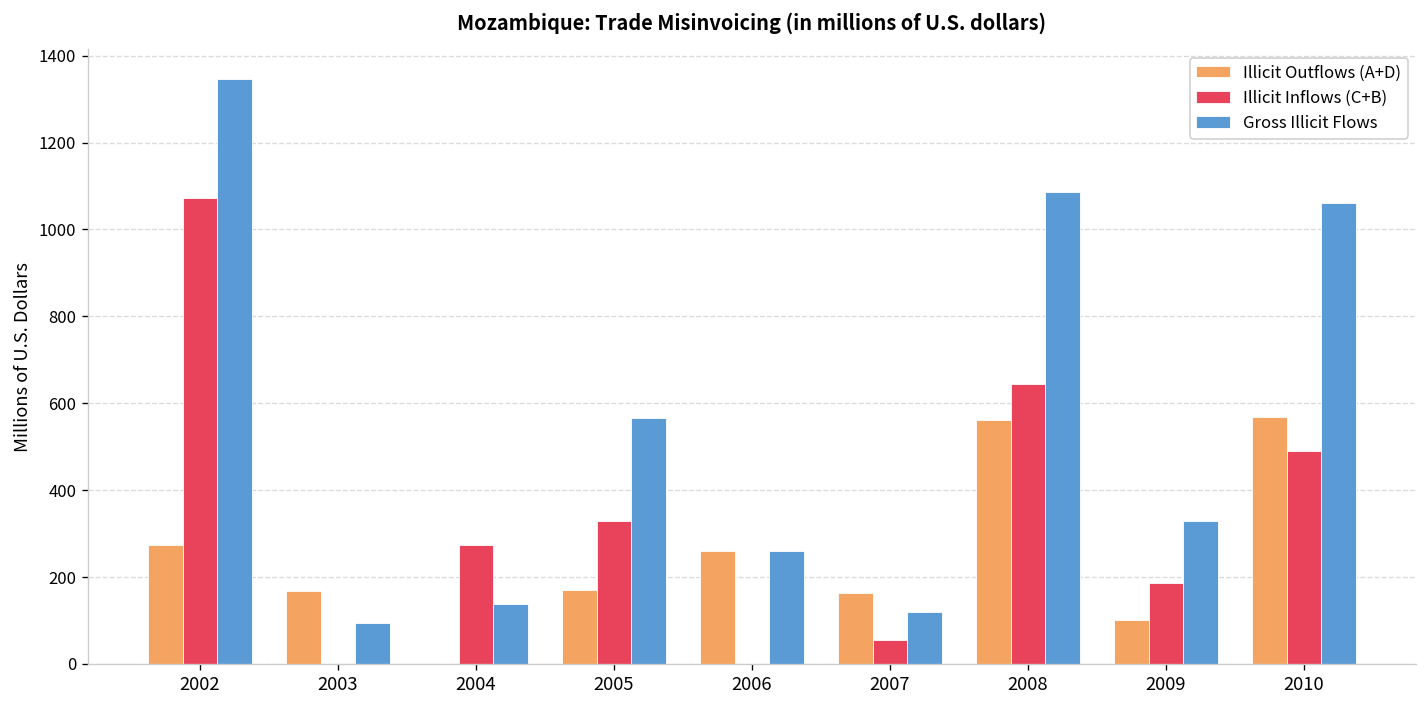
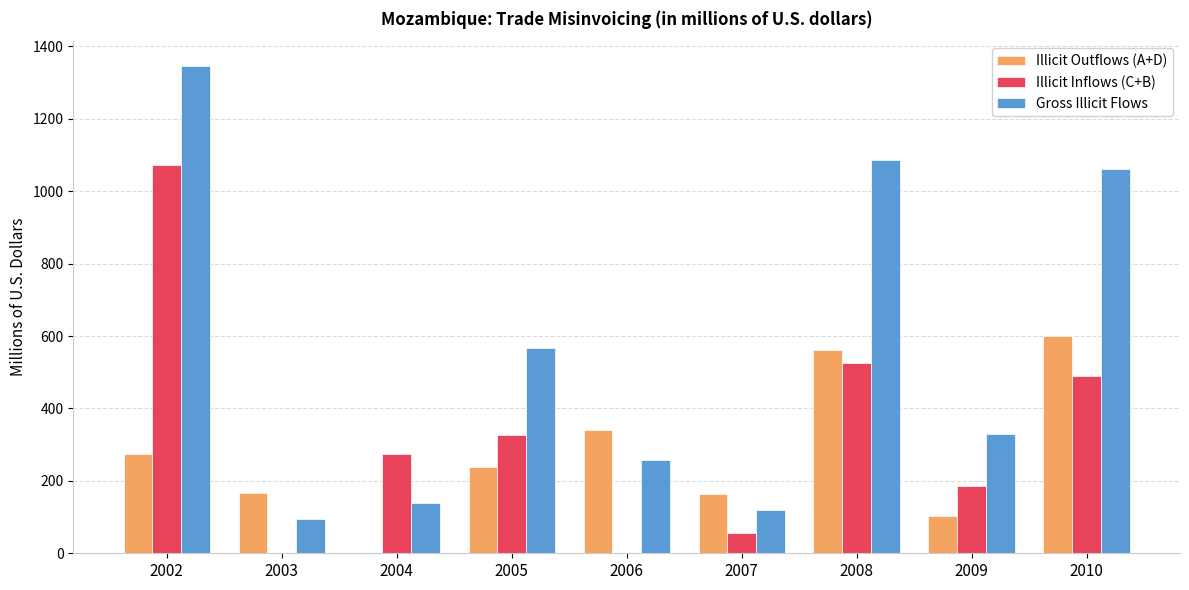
  {
    "Illicit Outflows (A+D)": {
      "2002": 270,
      "2003": 170,
      "2004": 0,
-     "2005": 170,
-     "2006": 260,
+     "2005": 240,
+     "2006": 340,
      "2007": 160,
      "2008": 560,
      "2009": 100,
-     "2010": 570
+     "2010": 600
    },
    "Illicit Inflows (C+B)": {
      "2002": 1070,
      "2003": 0,
      "2004": 270,
      "2005": 330,
      "2006": 0,
      "2007": 60,
-     "2008": 640,
+     "2008": 530,
      "2009": 190,
      "2010": 490
    },
    "Gross Illicit Flows": {
      "2002": 1350,
      "2003": 90,
      "2004": 140,
      "2005": 570,
      "2006": 260,
      "2007": 120,
      "2008": 1090,
      "2009": 330,
      "2010": 1060
    }
  }
